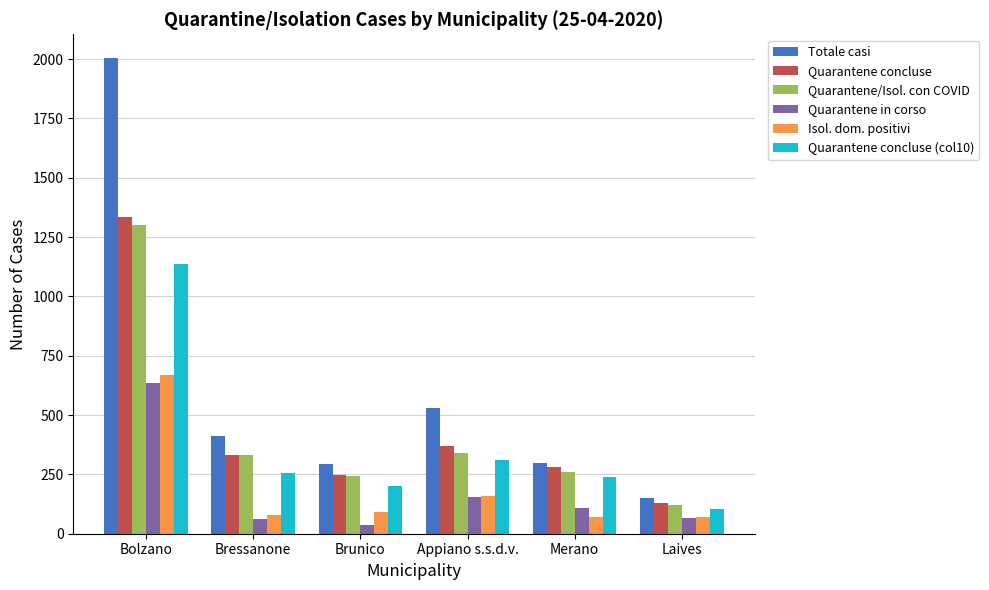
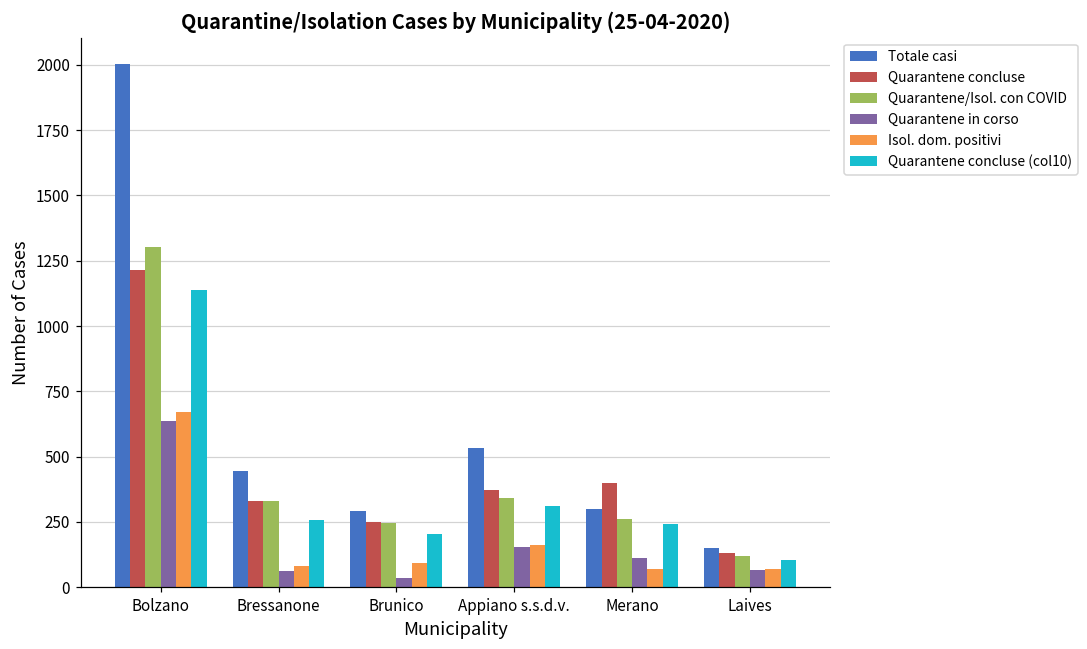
  {
    "Totale casi": {
      "Bolzano": 2000,
-     "Bressanone": 410,
+     "Bressanone": 450,
      "Brunico": 290,
      "Appiano s.s.d.v.": 530,
      "Merano": 300,
      "Laives": 150
    },
    "Quarantene concluse": {
-     "Bolzano": 1340,
+     "Bolzano": 1210,
      "Bressanone": 330,
      "Brunico": 250,
      "Appiano s.s.d.v.": 370,
-     "Merano": 280,
+     "Merano": 400,
      "Laives": 130
    },
    "Quarantene/Isol. con COVID": {
      "Bolzano": 1300,
      "Bressanone": 330,
      "Brunico": 250,
      "Appiano s.s.d.v.": 340,
      "Merano": 260,
      "Laives": 120
    },
    "Quarantene in corso": {
      "Bolzano": 640,
      "Bressanone": 60,
      "Brunico": 40,
      "Appiano s.s.d.v.": 160,
      "Merano": 110,
      "Laives": 70
    },
    "Isol. dom. positivi": {
      "Bolzano": 670,
      "Bressanone": 80,
      "Brunico": 90,
      "Appiano s.s.d.v.": 160,
      "Merano": 70,
      "Laives": 70
    },
    "Quarantene concluse (col10)": {
      "Bolzano": 1140,
      "Bressanone": 260,
      "Brunico": 200,
      "Appiano s.s.d.v.": 310,
      "Merano": 240,
      "Laives": 110
    }
  }
